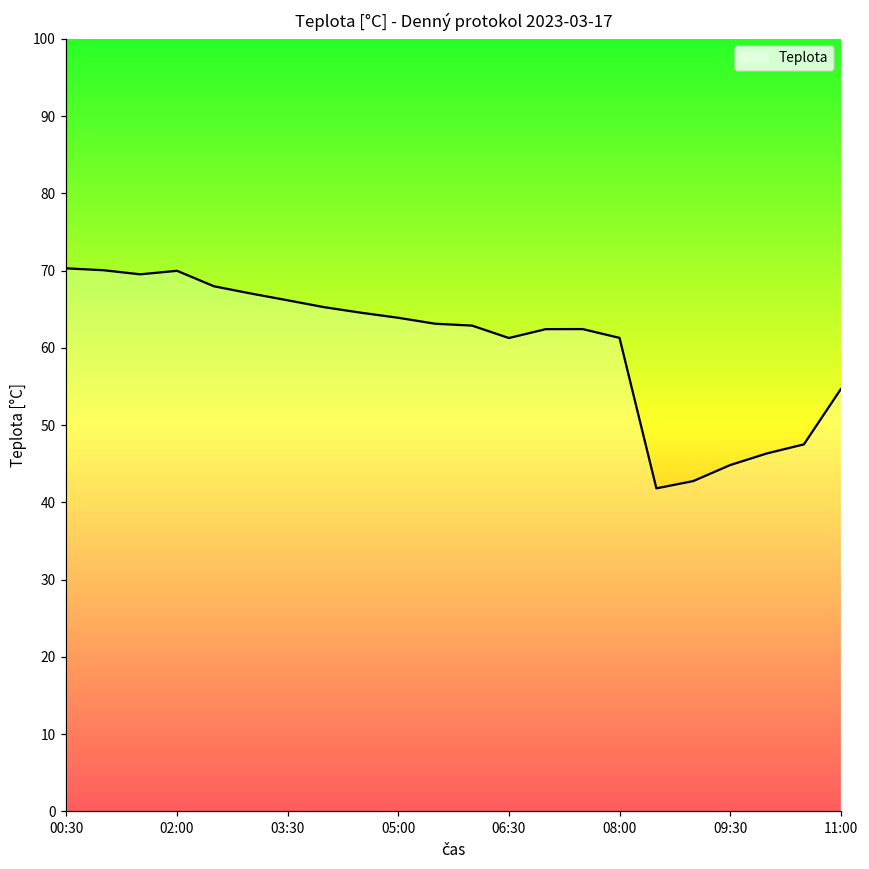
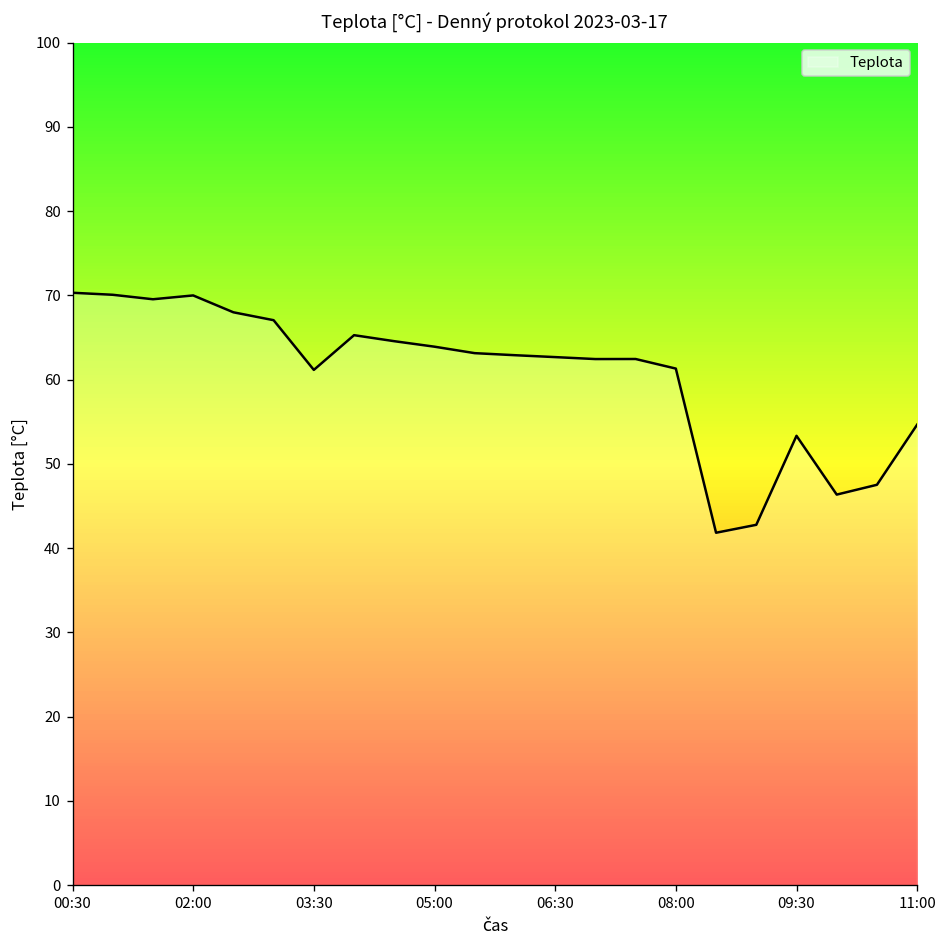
  {
    "00:30": 70,
    "02:00": 70,
-   "03:30": 66,
+   "03:30": 61,
    "05:00": 64,
-   "06:30": 61,
+   "06:30": 63,
    "08:00": 61,
-   "09:30": 45,
+   "09:30": 53,
    "11:00": 55
  }
